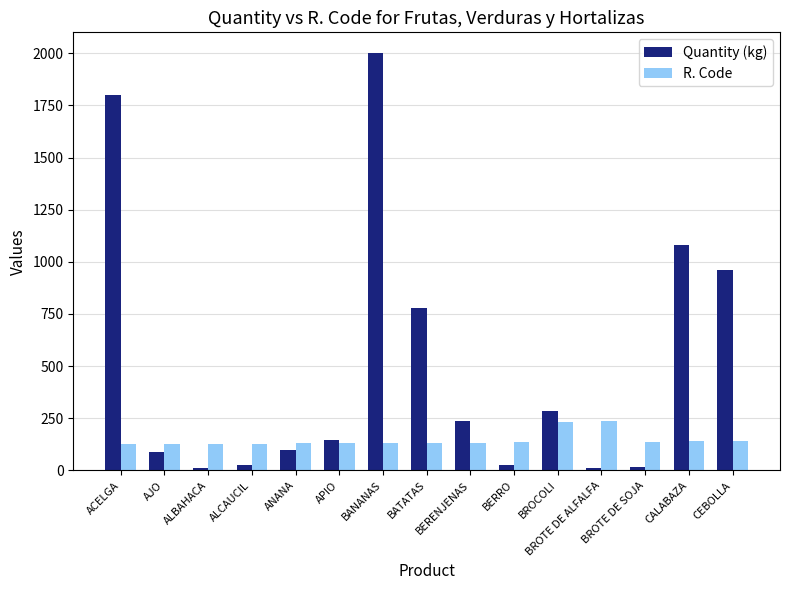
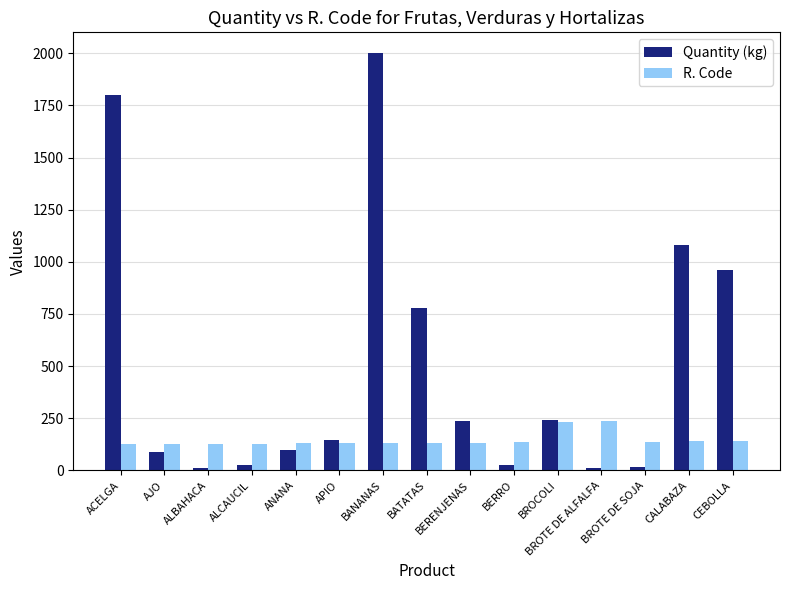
  {
    "Quantity (kg)": {
      "ACELGA": 1800,
      "AJO": 90,
      "ALBAHACA": 10,
      "ALCAUCIL": 30,
      "ANANA": 100,
      "APIO": 150,
      "BANANAS": 2000,
      "BATATAS": 780,
      "BERENJENAS": 240,
      "BERRO": 20,
-     "BROCOLI": 290,
+     "BROCOLI": 240,
      "BROTE DE ALFALFA": 10,
      "BROTE DE SOJA": 20,
      "CALABAZA": 1080,
      "CEBOLLA": 960
    },
    "R. Code": {
      "ACELGA": 130,
      "AJO": 130,
      "ALBAHACA": 130,
      "ALCAUCIL": 130,
      "ANANA": 130,
      "APIO": 130,
      "BANANAS": 130,
      "BATATAS": 130,
      "BERENJENAS": 130,
      "BERRO": 140,
      "BROCOLI": 230,
      "BROTE DE ALFALFA": 240,
      "BROTE DE SOJA": 140,
      "CALABAZA": 140,
      "CEBOLLA": 140
    }
  }
